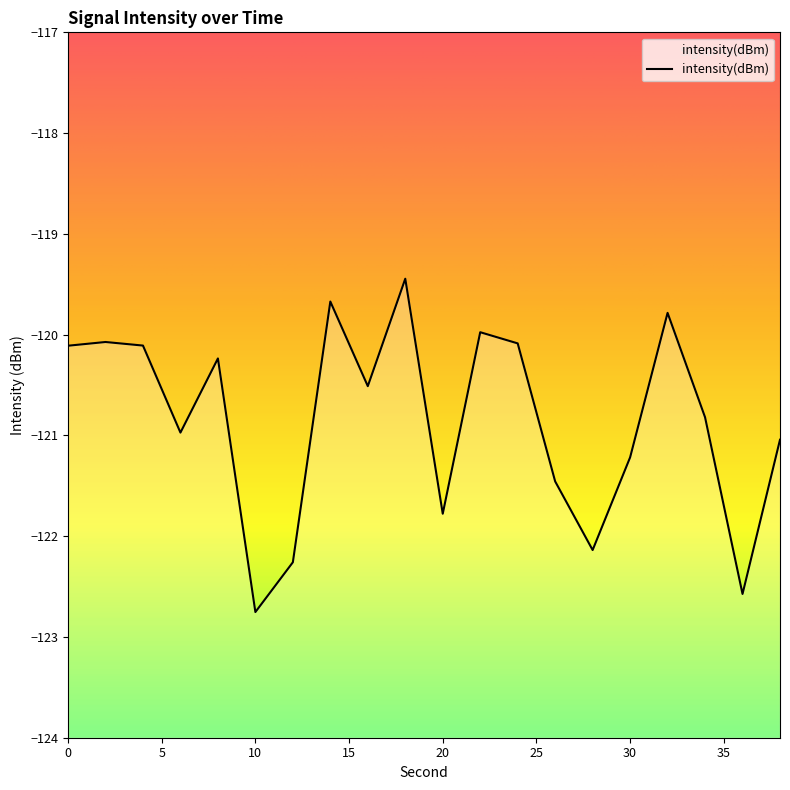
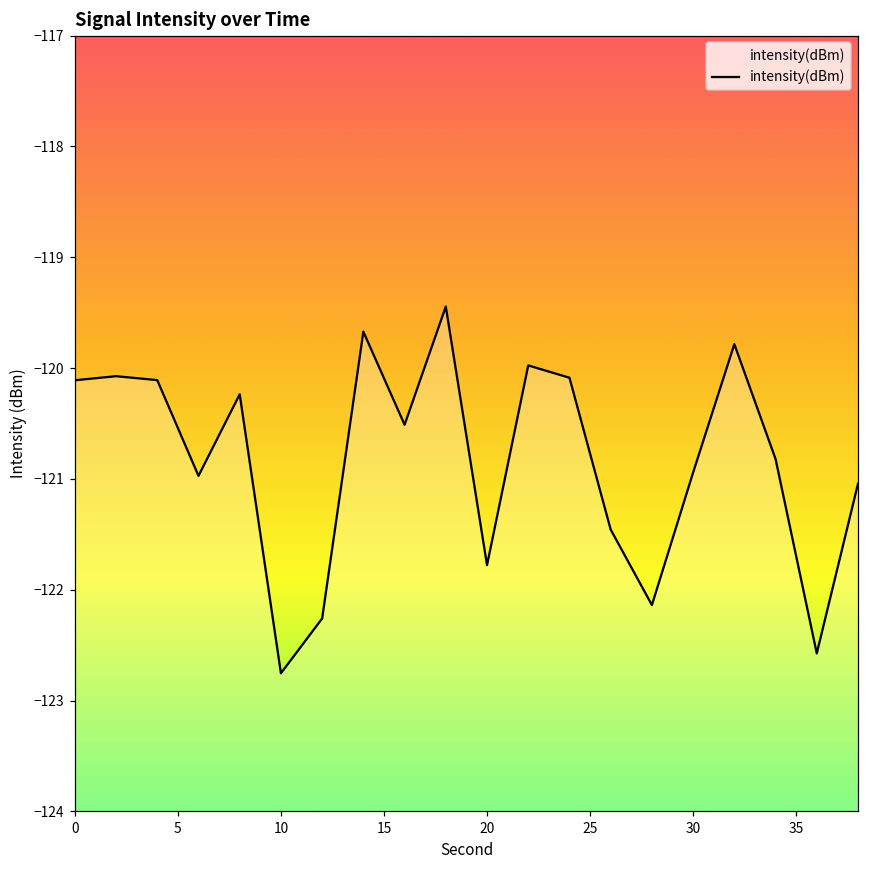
  {
    "0": -120.11,
    "10": -122.75,
    "20": -121.78,
-   "30": -121.22
+   "30": -120.94
  }
